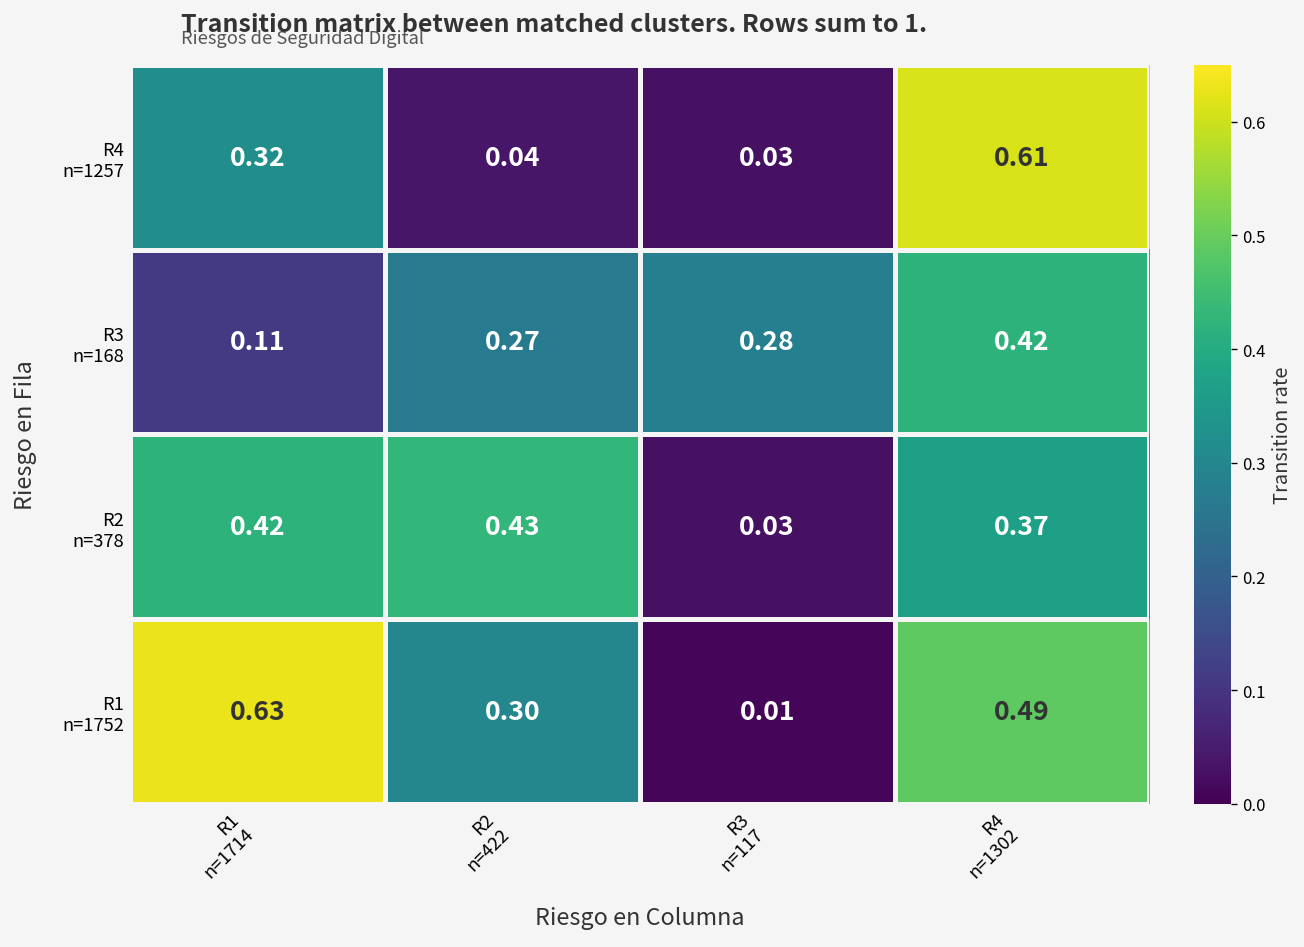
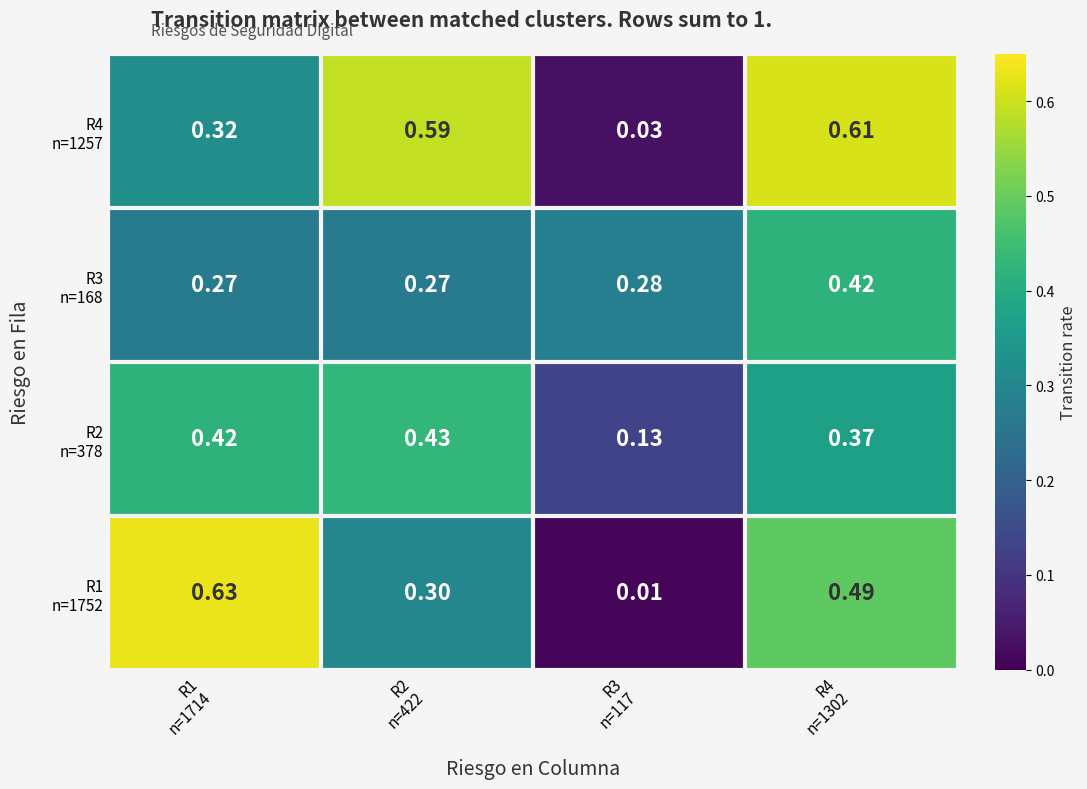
  {
    "R4 n=1257": {
      "R1 n=1714": 0.32,
-     "R2 n=422": 0.04,
+     "R2 n=422": 0.59,
      "R3 n=117": 0.03,
      "R4 n=1302": 0.61
    },
    "R3 n=168": {
-     "R1 n=1714": 0.11,
+     "R1 n=1714": 0.27,
      "R2 n=422": 0.27,
      "R3 n=117": 0.28,
      "R4 n=1302": 0.42
    },
    "R2 n=378": {
      "R1 n=1714": 0.42,
      "R2 n=422": 0.43,
-     "R3 n=117": 0.03,
+     "R3 n=117": 0.13,
      "R4 n=1302": 0.37
    },
    "R1 n=1752": {
      "R1 n=1714": 0.63,
      "R2 n=422": 0.30,
      "R3 n=117": 0.01,
      "R4 n=1302": 0.49
    }
  }
